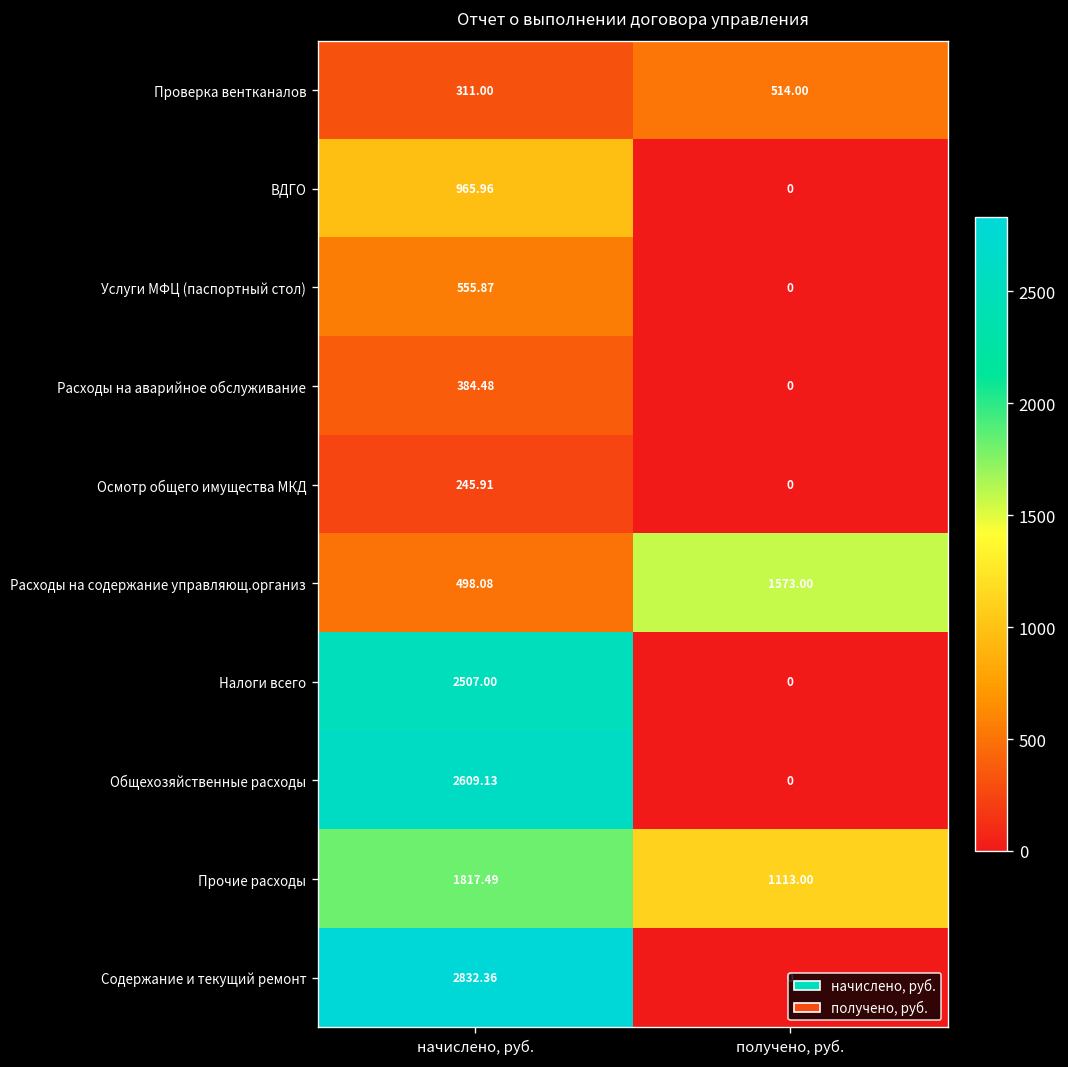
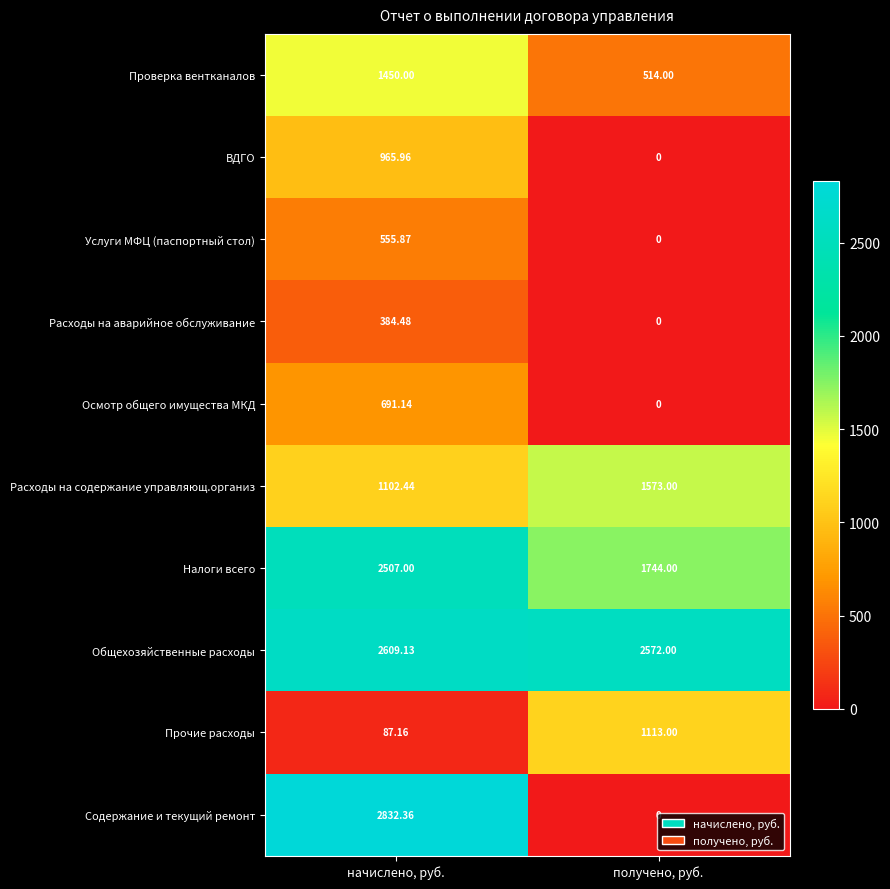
  {
    "Проверка вентканалов": {
-     "начислено, руб.": 311.00,
+     "начислено, руб.": 1450.00,
      "получено, руб.": 514.00
    },
    "ВДГО": {
      "начислено, руб.": 965.96,
      "получено, руб.": 0
    },
    "Услуги МФЦ (паспортный стол)": {
      "начислено, руб.": 555.87,
      "получено, руб.": 0
    },
    "Расходы на аварийное обслуживание": {
      "начислено, руб.": 384.48,
      "получено, руб.": 0
    },
    "Осмотр общего имущества МКД": {
-     "начислено, руб.": 245.91,
+     "начислено, руб.": 691.14,
      "получено, руб.": 0
    },
    "Расходы на содержание управляющ.организ": {
-     "начислено, руб.": 498.08,
+     "начислено, руб.": 1102.44,
      "получено, руб.": 1573.00
    },
    "Налоги всего": {
      "начислено, руб.": 2507.00,
-     "получено, руб.": 0
+     "получено, руб.": 1744.00
    },
    "Общехозяйственные расходы": {
      "начислено, руб.": 2609.13,
-     "получено, руб.": 0
+     "получено, руб.": 2572.00
    },
    "Прочие расходы": {
-     "начислено, руб.": 1817.49,
+     "начислено, руб.": 87.16,
      "получено, руб.": 1113.00
    },
    "Содержание и текущий ремонт": {
      "начислено, руб.": 2832.36
    }
  }
